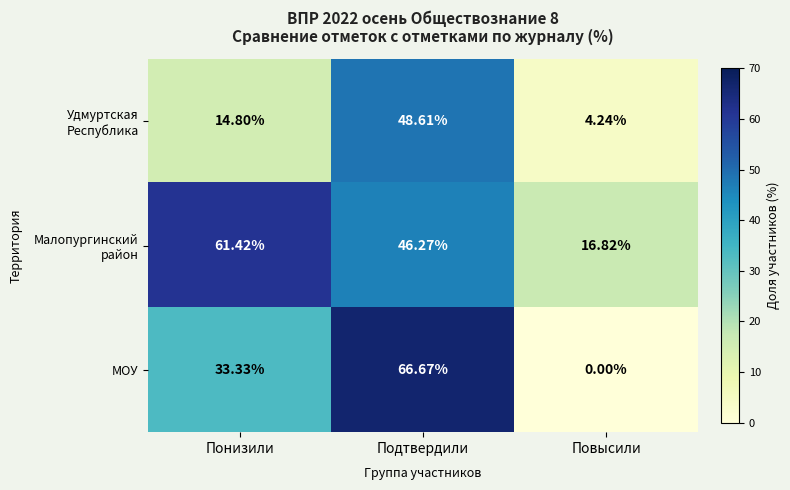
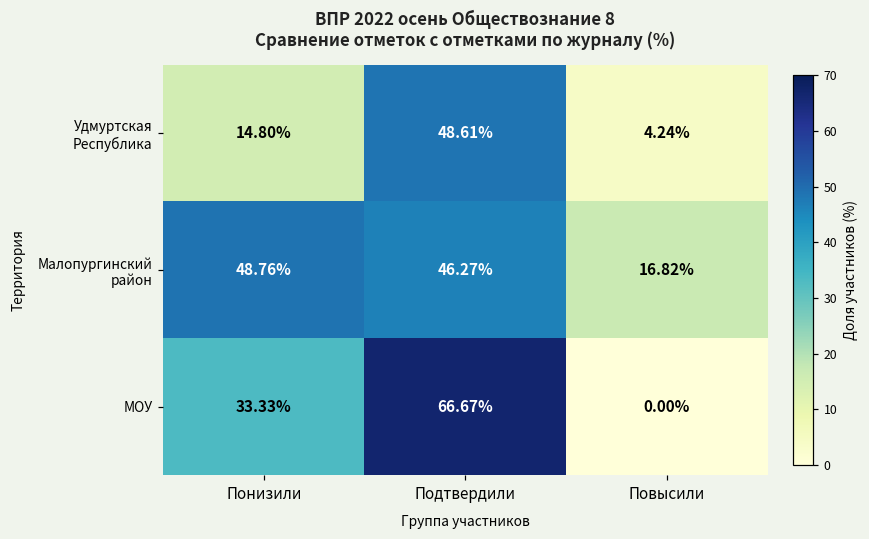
  {
    "Удмуртская Республика": {
      "Понизили": "14.80%",
      "Подтвердили": "48.61%",
      "Повысили": "4.24%"
    },
    "Малопургинский район": {
-     "Понизили": "61.42%",
+     "Понизили": "48.76%",
      "Подтвердили": "46.27%",
      "Повысили": "16.82%"
    },
    "МОУ": {
      "Понизили": "33.33%",
      "Подтвердили": "66.67%",
      "Повысили": "0.00%"
    }
  }
